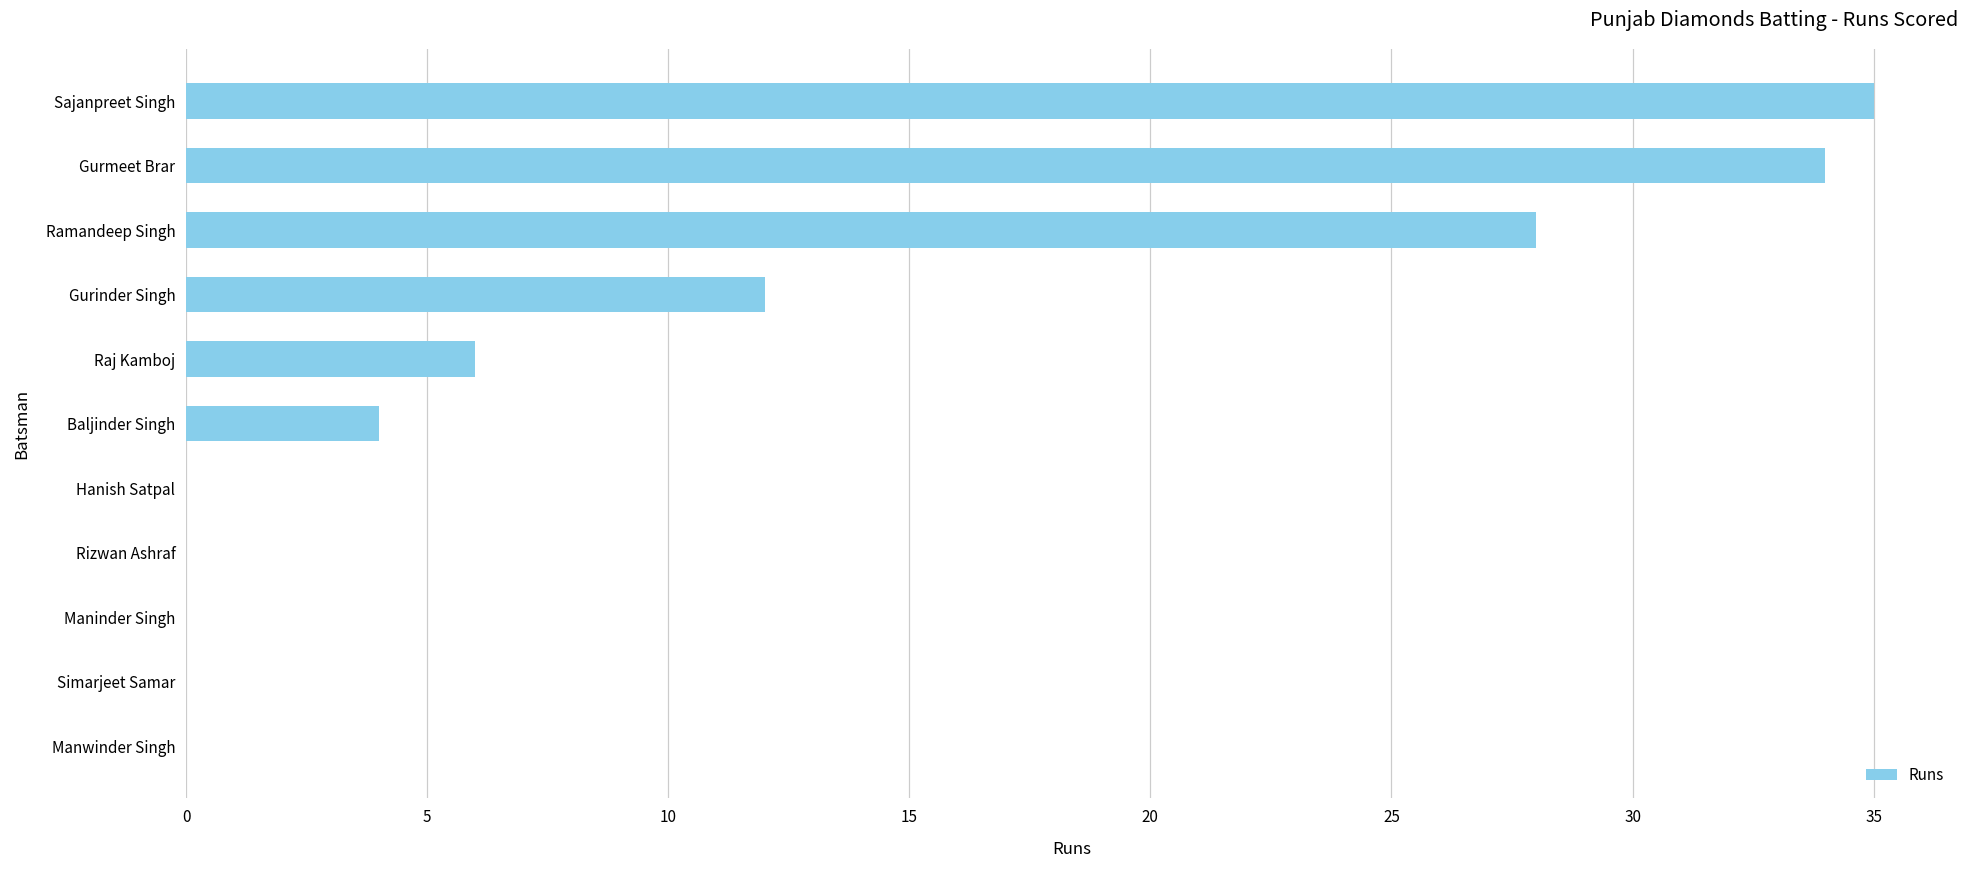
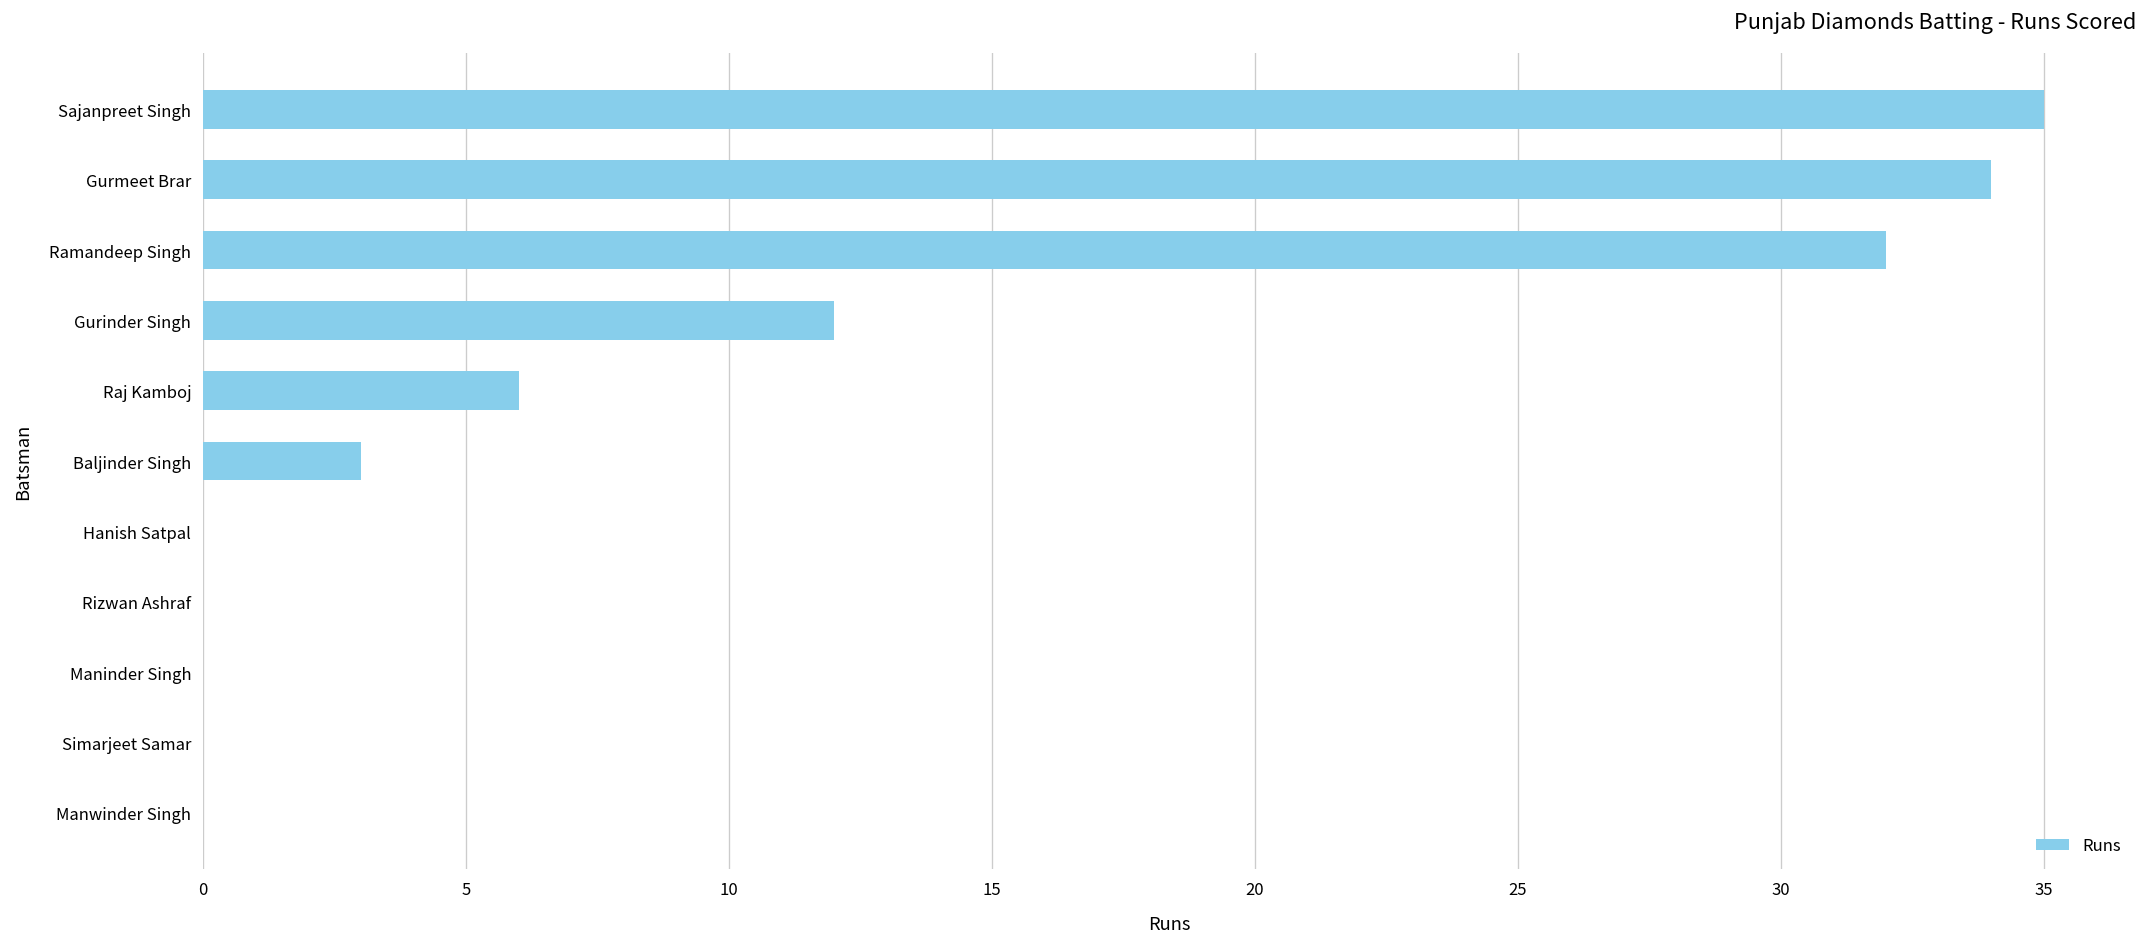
  {
    "Sajanpreet Singh": 35,
    "Gurmeet Brar": 34,
-   "Ramandeep Singh": 28,
+   "Ramandeep Singh": 32,
    "Gurinder Singh": 12,
    "Raj Kamboj": 6,
-   "Baljinder Singh": 4,
+   "Baljinder Singh": 3,
    "Hanish Satpal": 0,
    "Rizwan Ashraf": 0,
    "Maninder Singh": 0,
    "Simarjeet Samar": 0,
    "Manwinder Singh": 0
  }
